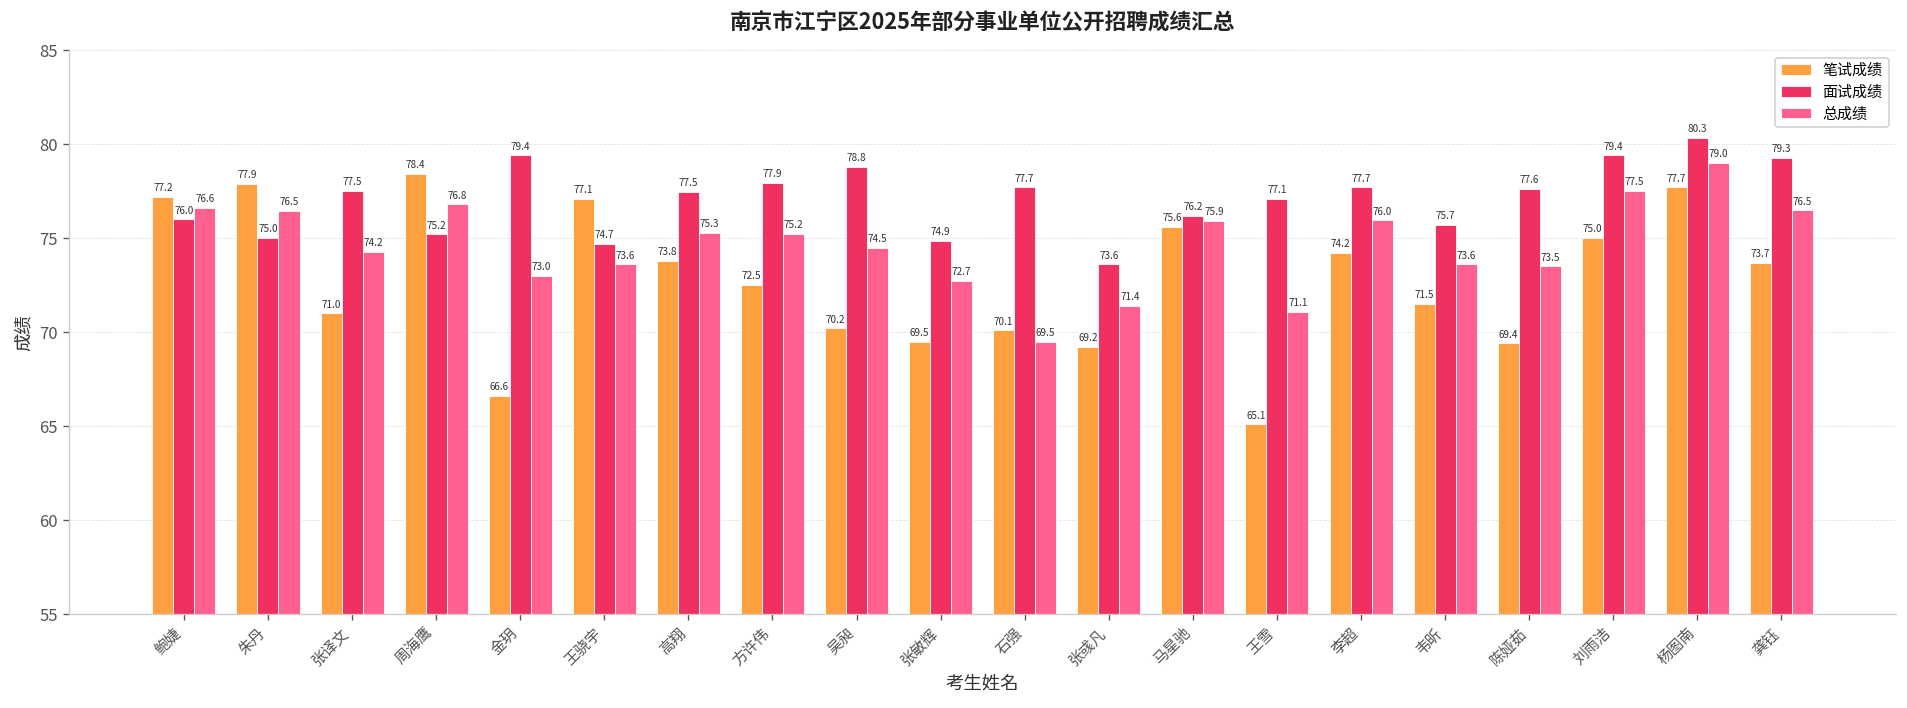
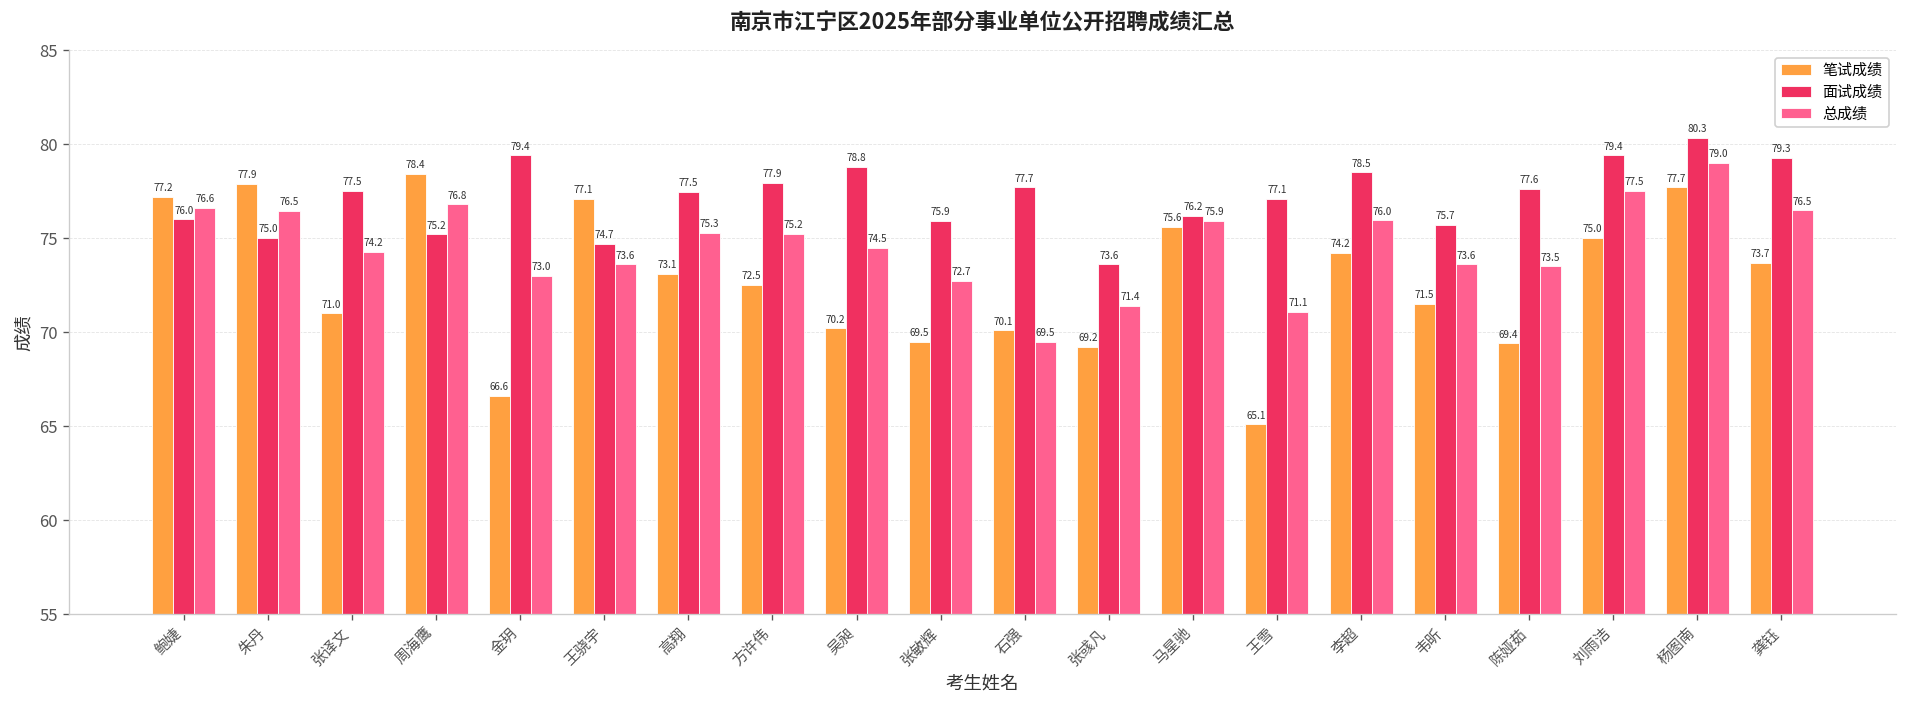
  {
    "笔试成绩": {
      "鲍婕": 77.2,
      "朱丹": 77.9,
      "张译文": 71.0,
      "周海鹰": 78.4,
      "金玥": 66.6,
      "王骁宇": 77.1,
-     "高翔": 73.8,
+     "高翔": 73.1,
      "方许伟": 72.5,
      "吴昶": 70.2,
      "张敏辉": 69.5,
      "石强": 70.1,
      "张彧凡": 69.2,
      "马星驰": 75.6,
      "王雪": 65.1,
      "李超": 74.2,
      "韦昕": 71.5,
      "陈娅茹": 69.4,
      "刘雨洁": 75.0,
      "杨图南": 77.7,
      "龚钰": 73.7
    },
    "面试成绩": {
      "鲍婕": 76.0,
      "朱丹": 75.0,
      "张译文": 77.5,
      "周海鹰": 75.2,
      "金玥": 79.4,
      "王骁宇": 74.7,
      "高翔": 77.5,
      "方许伟": 77.9,
      "吴昶": 78.8,
-     "张敏辉": 74.9,
+     "张敏辉": 75.9,
      "石强": 77.7,
      "张彧凡": 73.6,
      "马星驰": 76.2,
      "王雪": 77.1,
-     "李超": 77.7,
+     "李超": 78.5,
      "韦昕": 75.7,
      "陈娅茹": 77.6,
      "刘雨洁": 79.4,
      "杨图南": 80.3,
      "龚钰": 79.3
    },
    "总成绩": {
      "鲍婕": 76.6,
      "朱丹": 76.5,
      "张译文": 74.2,
      "周海鹰": 76.8,
      "金玥": 73.0,
      "王骁宇": 73.6,
      "高翔": 75.3,
      "方许伟": 75.2,
      "吴昶": 74.5,
      "张敏辉": 72.7,
      "石强": 69.5,
      "张彧凡": 71.4,
      "马星驰": 75.9,
      "王雪": 71.1,
      "李超": 76.0,
      "韦昕": 73.6,
      "陈娅茹": 73.5,
      "刘雨洁": 77.5,
      "杨图南": 79.0,
      "龚钰": 76.5
    }
  }
